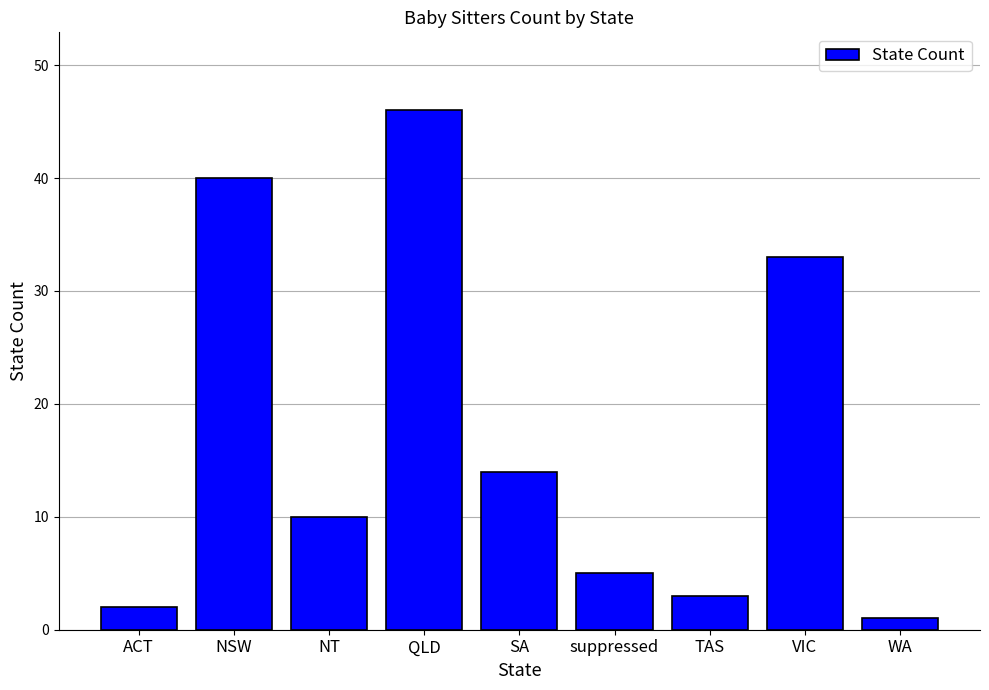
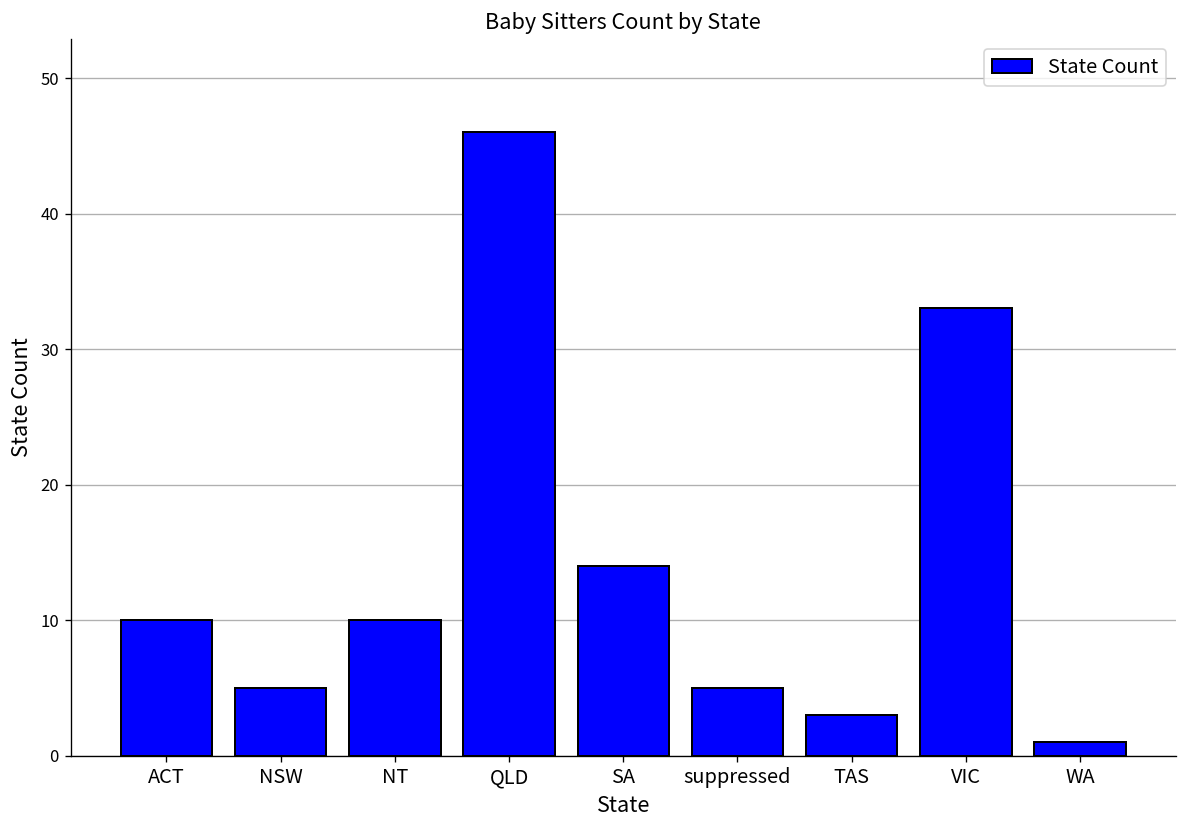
  {
-   "ACT": 2,
-   "NSW": 40,
+   "ACT": 10,
+   "NSW": 5,
    "NT": 10,
    "QLD": 46,
    "SA": 14,
    "suppressed": 5,
    "TAS": 3,
    "VIC": 33,
    "WA": 1
  }
